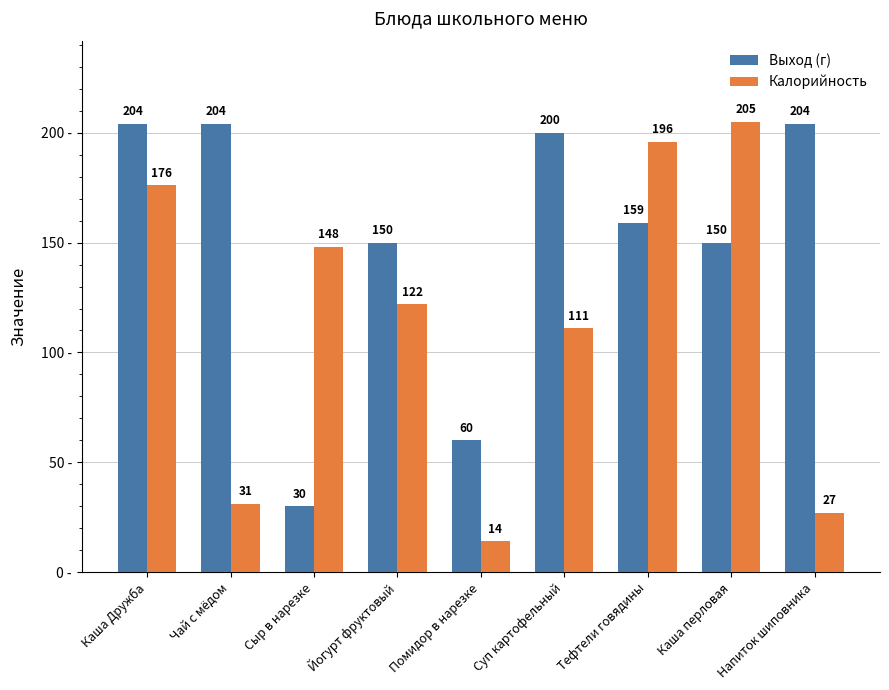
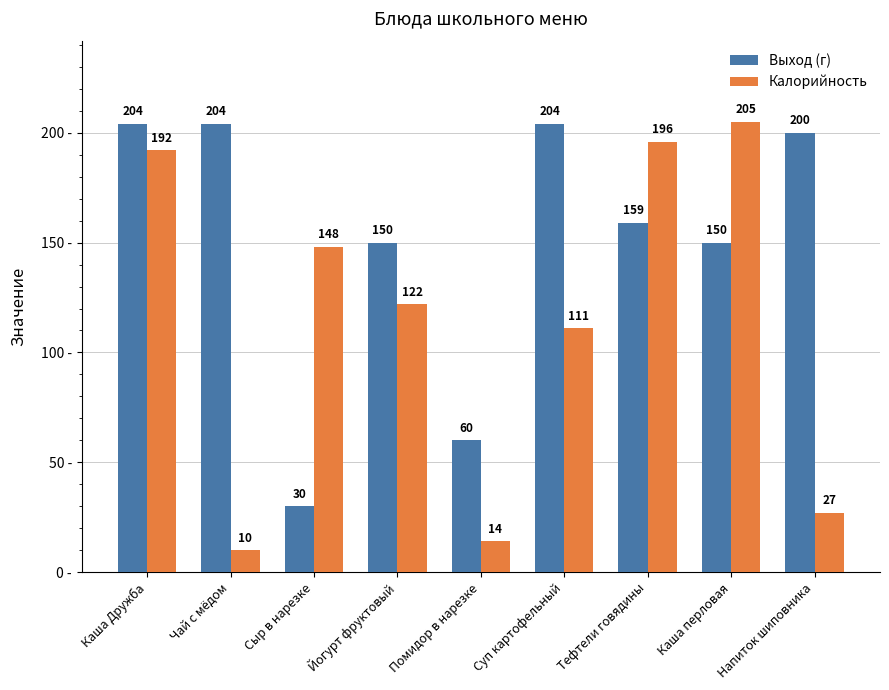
  {
    "Выход (г)": {
      "Каша Дружба": 204,
      "Чай с мёдом": 204,
      "Сыр в нарезке": 30,
      "Йогурт фруктовый": 150,
      "Помидор в нарезке": 60,
-     "Суп картофельный": 200,
+     "Суп картофельный": 204,
      "Тефтели говядины": 159,
      "Каша перловая": 150,
-     "Напиток шиповника": 204
+     "Напиток шиповника": 200
    },
    "Калорийность": {
-     "Каша Дружба": 176,
-     "Чай с мёдом": 31,
+     "Каша Дружба": 192,
+     "Чай с мёдом": 10,
      "Сыр в нарезке": 148,
      "Йогурт фруктовый": 122,
      "Помидор в нарезке": 14,
      "Суп картофельный": 111,
      "Тефтели говядины": 196,
      "Каша перловая": 205,
      "Напиток шиповника": 27
    }
  }
